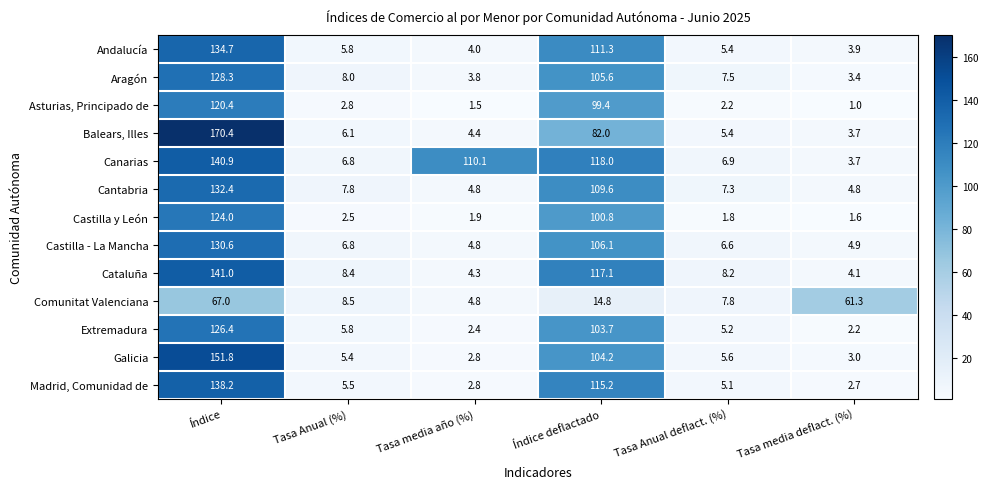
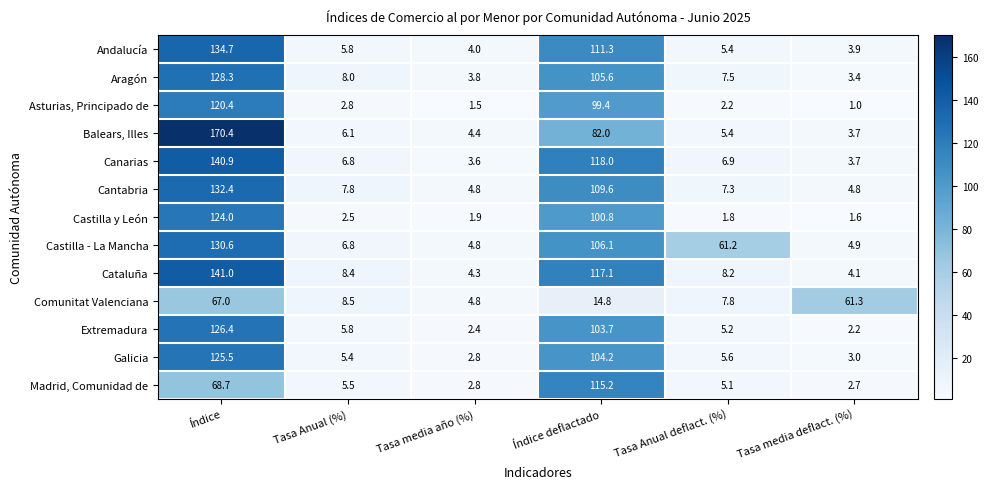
  {
    "Andalucía": {
      "Índice": 134.7,
      "Tasa Anual (%)": 5.8,
      "Tasa media año (%)": 4.0,
      "Índice deflactado": 111.3,
      "Tasa Anual deflact. (%)": 5.4,
      "Tasa media deflact. (%)": 3.9
    },
    "Aragón": {
      "Índice": 128.3,
      "Tasa Anual (%)": 8.0,
      "Tasa media año (%)": 3.8,
      "Índice deflactado": 105.6,
      "Tasa Anual deflact. (%)": 7.5,
      "Tasa media deflact. (%)": 3.4
    },
    "Asturias, Principado de": {
      "Índice": 120.4,
      "Tasa Anual (%)": 2.8,
      "Tasa media año (%)": 1.5,
      "Índice deflactado": 99.4,
      "Tasa Anual deflact. (%)": 2.2,
      "Tasa media deflact. (%)": 1.0
    },
    "Balears, Illes": {
      "Índice": 170.4,
      "Tasa Anual (%)": 6.1,
      "Tasa media año (%)": 4.4,
      "Índice deflactado": 82.0,
      "Tasa Anual deflact. (%)": 5.4,
      "Tasa media deflact. (%)": 3.7
    },
    "Canarias": {
      "Índice": 140.9,
      "Tasa Anual (%)": 6.8,
-     "Tasa media año (%)": 110.1,
+     "Tasa media año (%)": 3.6,
      "Índice deflactado": 118.0,
      "Tasa Anual deflact. (%)": 6.9,
      "Tasa media deflact. (%)": 3.7
    },
    "Cantabria": {
      "Índice": 132.4,
      "Tasa Anual (%)": 7.8,
      "Tasa media año (%)": 4.8,
      "Índice deflactado": 109.6,
      "Tasa Anual deflact. (%)": 7.3,
      "Tasa media deflact. (%)": 4.8
    },
    "Castilla y León": {
      "Índice": 124.0,
      "Tasa Anual (%)": 2.5,
      "Tasa media año (%)": 1.9,
      "Índice deflactado": 100.8,
      "Tasa Anual deflact. (%)": 1.8,
      "Tasa media deflact. (%)": 1.6
    },
    "Castilla - La Mancha": {
      "Índice": 130.6,
      "Tasa Anual (%)": 6.8,
      "Tasa media año (%)": 4.8,
      "Índice deflactado": 106.1,
-     "Tasa Anual deflact. (%)": 6.6,
+     "Tasa Anual deflact. (%)": 61.2,
      "Tasa media deflact. (%)": 4.9
    },
    "Cataluña": {
      "Índice": 141.0,
      "Tasa Anual (%)": 8.4,
      "Tasa media año (%)": 4.3,
      "Índice deflactado": 117.1,
      "Tasa Anual deflact. (%)": 8.2,
      "Tasa media deflact. (%)": 4.1
    },
    "Comunitat Valenciana": {
      "Índice": 67.0,
      "Tasa Anual (%)": 8.5,
      "Tasa media año (%)": 4.8,
      "Índice deflactado": 14.8,
      "Tasa Anual deflact. (%)": 7.8,
      "Tasa media deflact. (%)": 61.3
    },
    "Extremadura": {
      "Índice": 126.4,
      "Tasa Anual (%)": 5.8,
      "Tasa media año (%)": 2.4,
      "Índice deflactado": 103.7,
      "Tasa Anual deflact. (%)": 5.2,
      "Tasa media deflact. (%)": 2.2
    },
    "Galicia": {
-     "Índice": 151.8,
+     "Índice": 125.5,
      "Tasa Anual (%)": 5.4,
      "Tasa media año (%)": 2.8,
      "Índice deflactado": 104.2,
      "Tasa Anual deflact. (%)": 5.6,
      "Tasa media deflact. (%)": 3.0
    },
    "Madrid, Comunidad de": {
-     "Índice": 138.2,
+     "Índice": 68.7,
      "Tasa Anual (%)": 5.5,
      "Tasa media año (%)": 2.8,
      "Índice deflactado": 115.2,
      "Tasa Anual deflact. (%)": 5.1,
      "Tasa media deflact. (%)": 2.7
    }
  }
